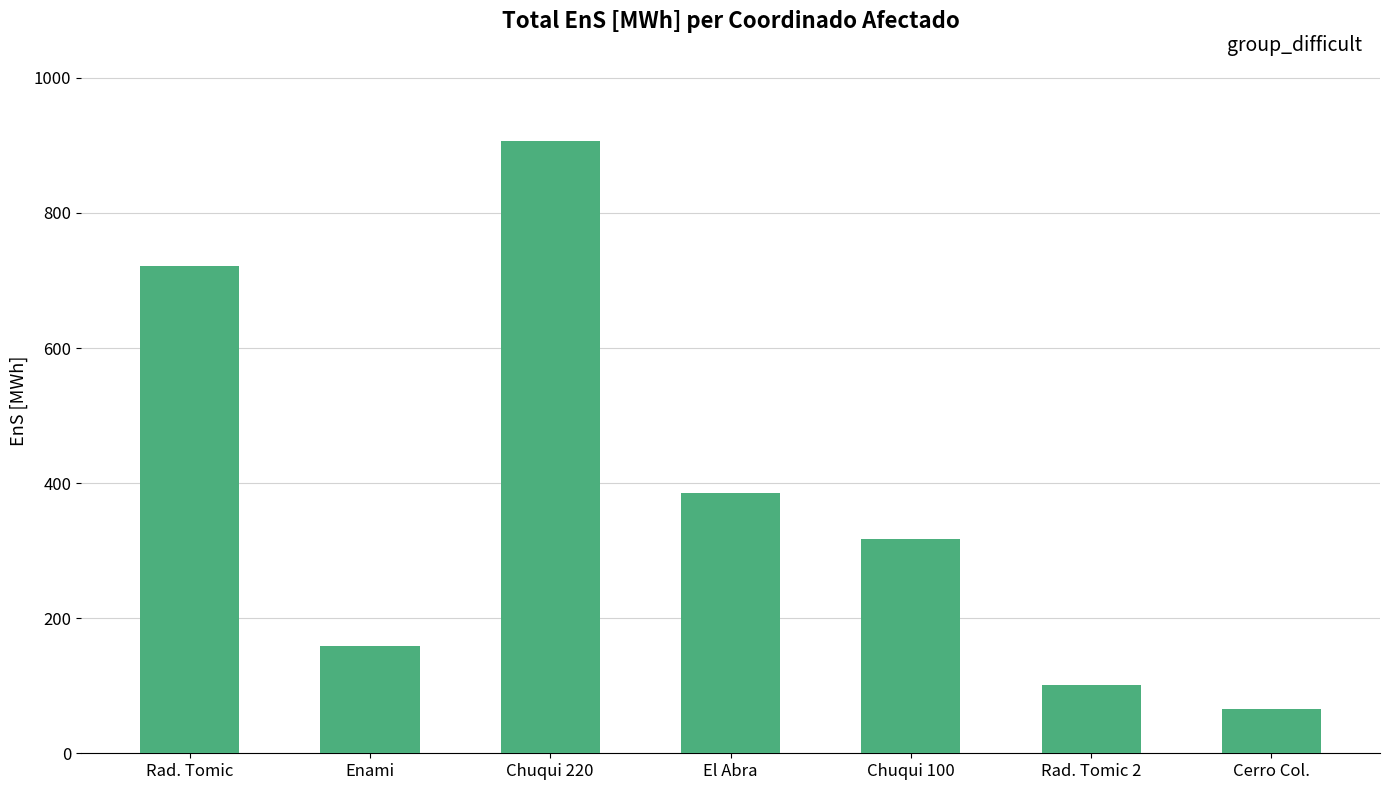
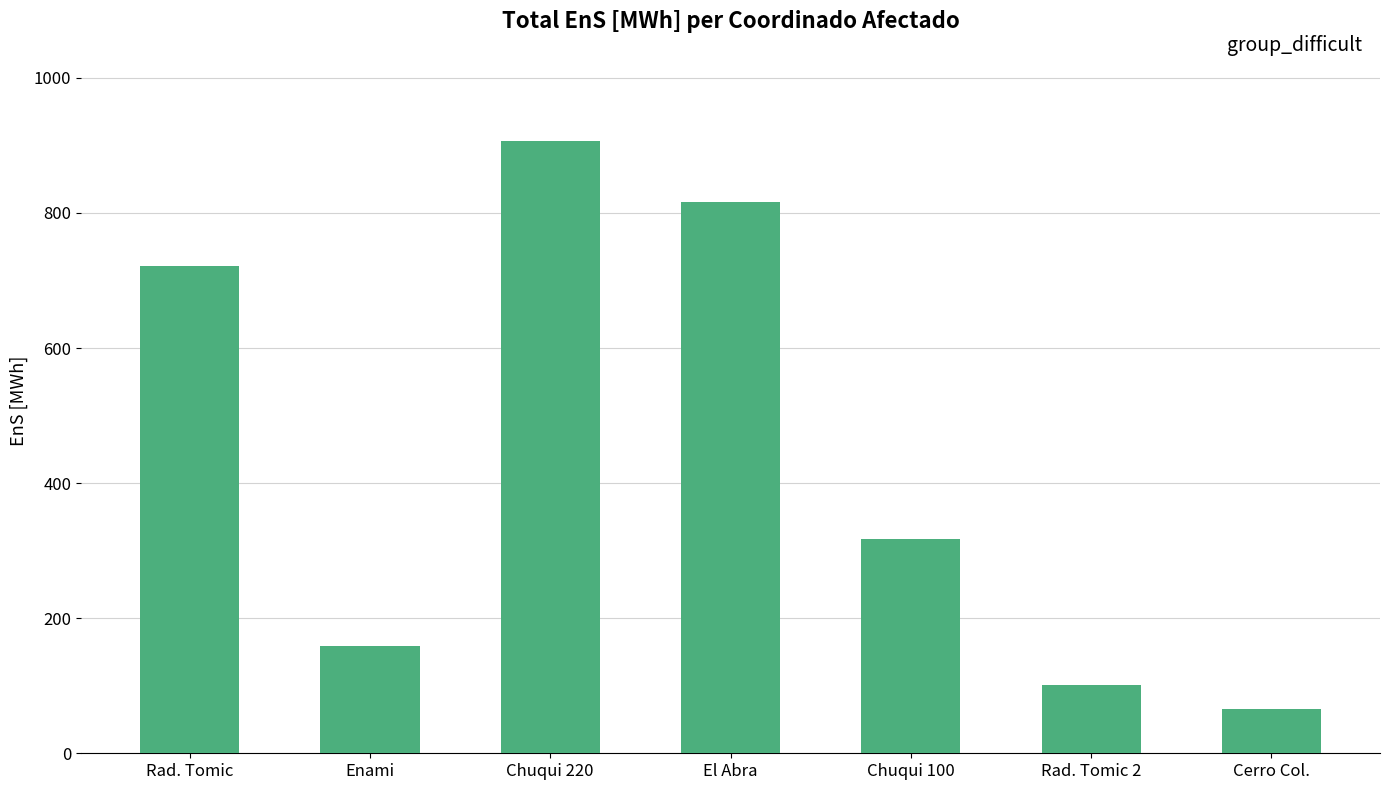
  {
    "Rad. Tomic": 720,
    "Enami": 160,
    "Chuqui 220": 910,
-   "El Abra": 390,
+   "El Abra": 820,
    "Chuqui 100": 320,
    "Rad. Tomic 2": 100,
    "Cerro Col.": 70
  }
